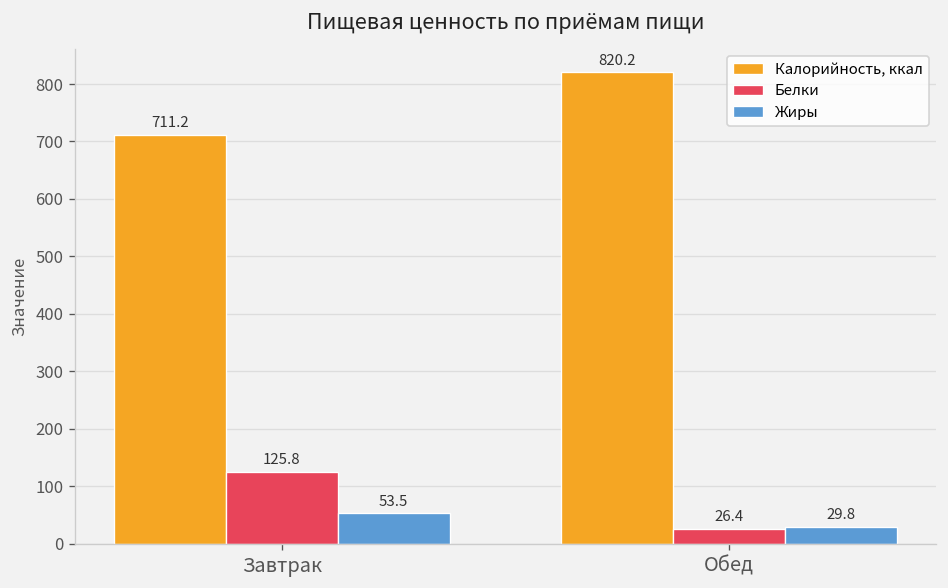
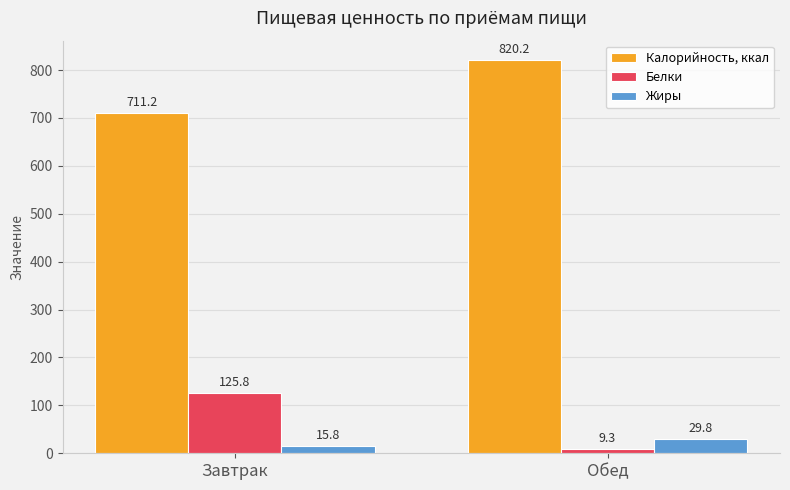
  {
    "Калорийность, ккал": {
      "Завтрак": 711.2,
      "Обед": 820.2
    },
    "Белки": {
      "Завтрак": 125.8,
-     "Обед": 26.4
+     "Обед": 9.3
    },
    "Жиры": {
-     "Завтрак": 53.5,
+     "Завтрак": 15.8,
      "Обед": 29.8
    }
  }
